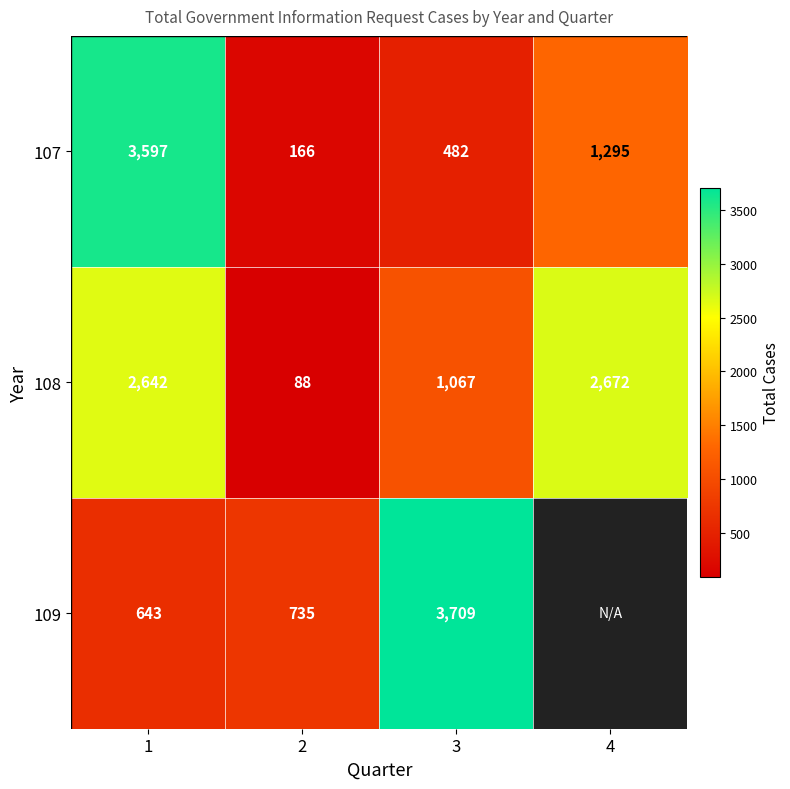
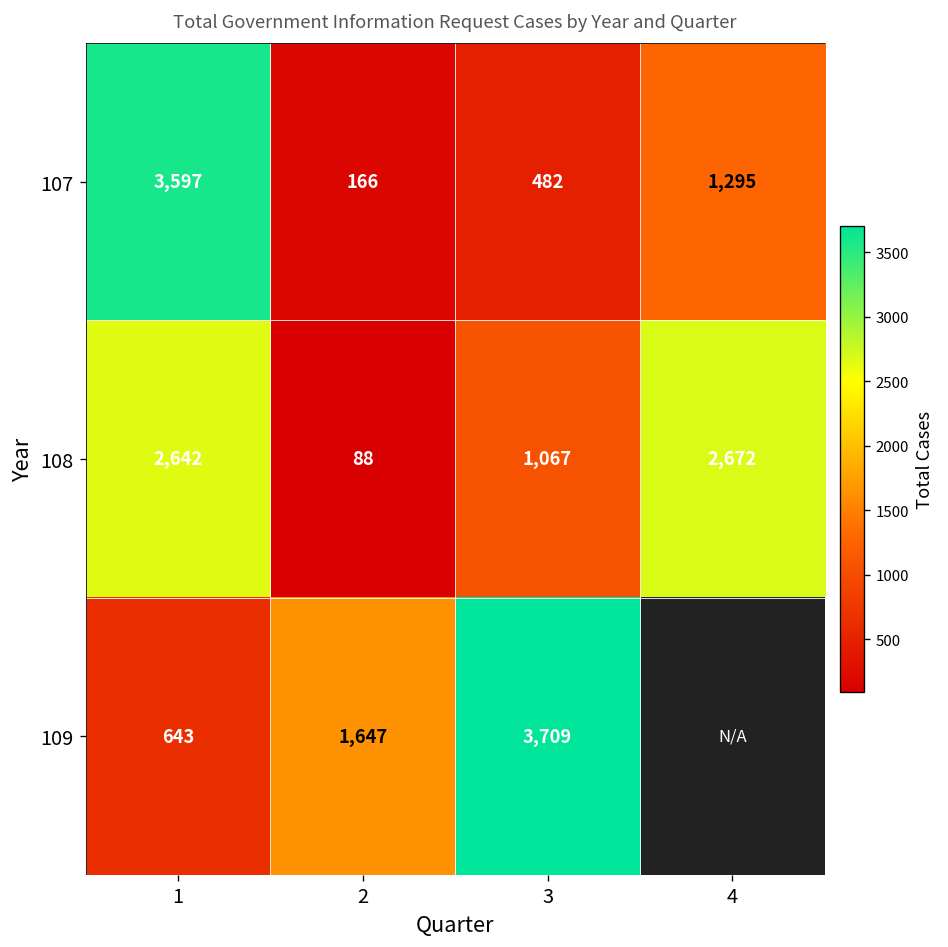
  {
    "107": {
      "1": "3,597",
      "2": "166",
      "3": "482",
      "4": "1,295"
    },
    "108": {
      "1": "2,642",
      "2": "88",
      "3": "1,067",
      "4": "2,672"
    },
    "109": {
      "1": "643",
-     "2": "735",
+     "2": "1,647",
      "3": "3,709"
    }
  }
